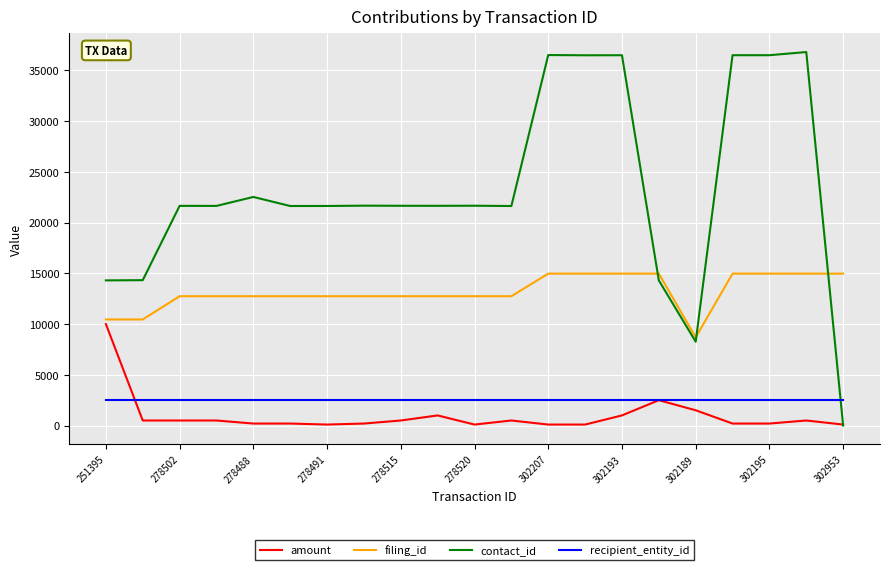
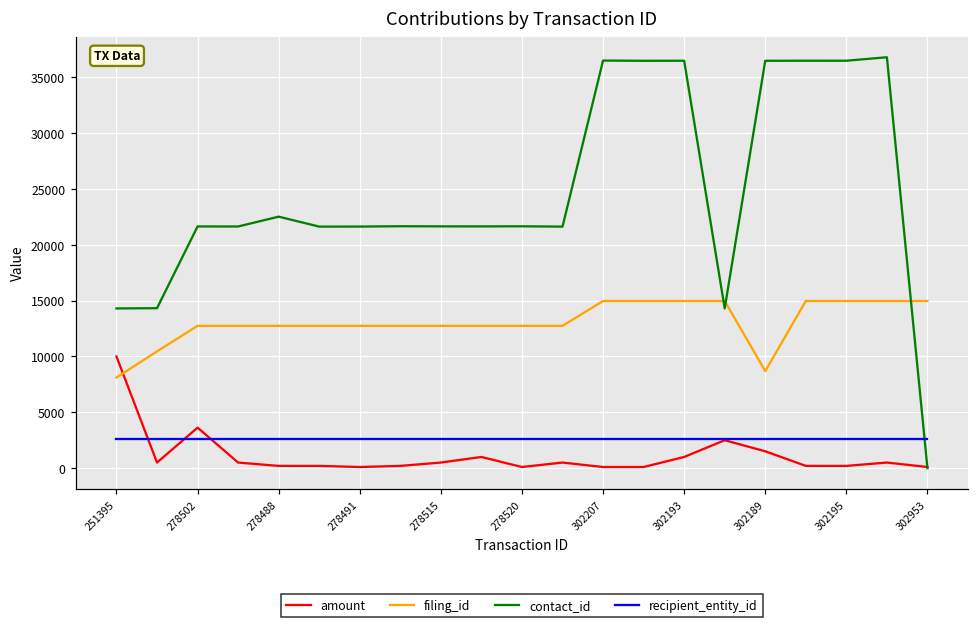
  {
    "amount": {
      "251395": 10000,
-     "278502": 500,
+     "278502": 3600,
      "278488": 200,
      "278491": 100,
      "278515": 500,
      "278520": 100,
      "302207": 100,
      "302193": 1000,
      "302189": 1500,
      "302195": 200
    },
    "filing_id": {
-     "251395": 10500,
+     "251395": 8100,
      "278502": 12700,
      "278488": 12700,
      "278491": 12700,
      "278515": 12700,
      "278520": 12700,
      "302207": 15000,
      "302193": 15000,
      "302189": 8700,
      "302195": 15000,
      "302953": 15000
    },
    "contact_id": {
      "251395": 14300,
      "278502": 21600,
      "278488": 22500,
      "278491": 21600,
      "278515": 21700,
      "278520": 21700,
      "302207": 36500,
      "302193": 36500,
-     "302189": 8300,
+     "302189": 36500,
      "302195": 36500
    },
    "recipient_entity_id": {
      "251395": 2600,
      "278502": 2600,
      "278488": 2600,
      "278491": 2600,
      "278515": 2600,
      "278520": 2600,
      "302207": 2600,
      "302193": 2600,
      "302189": 2600,
      "302195": 2600,
      "302953": 2600
    }
  }
